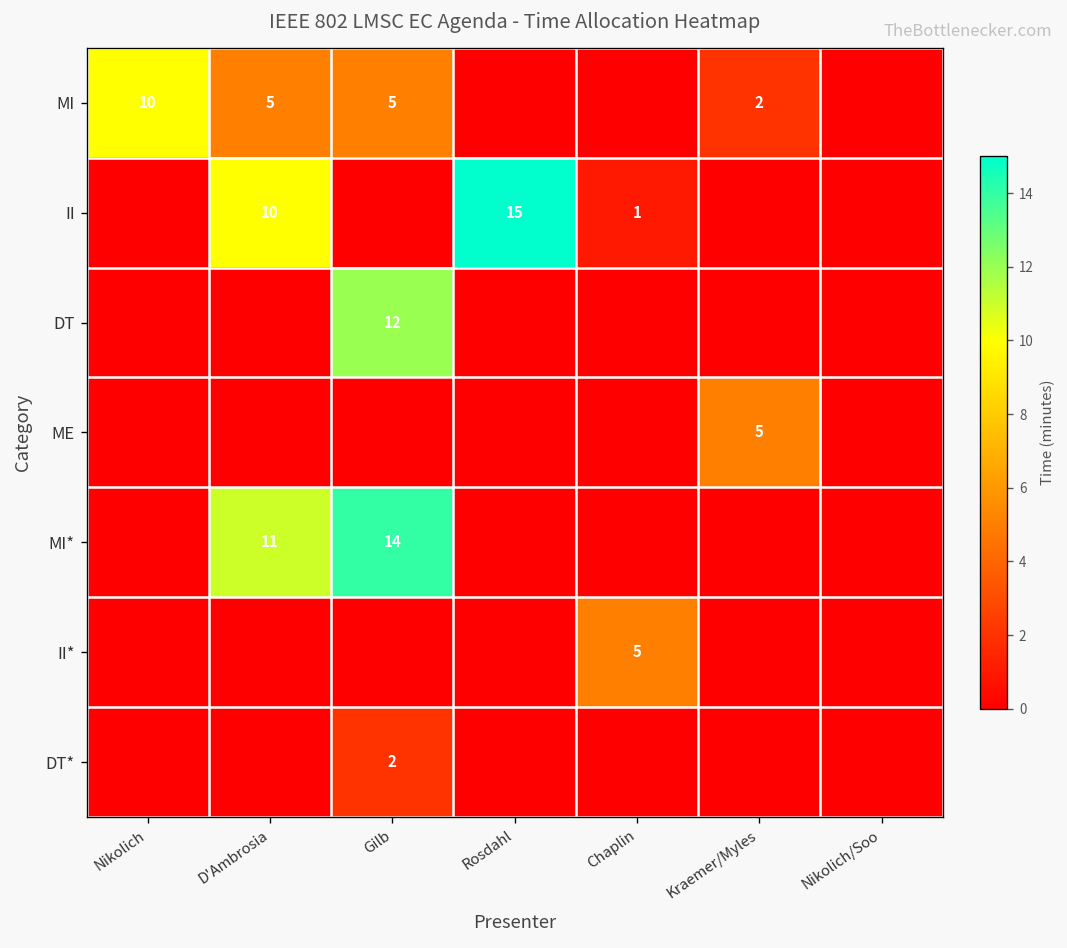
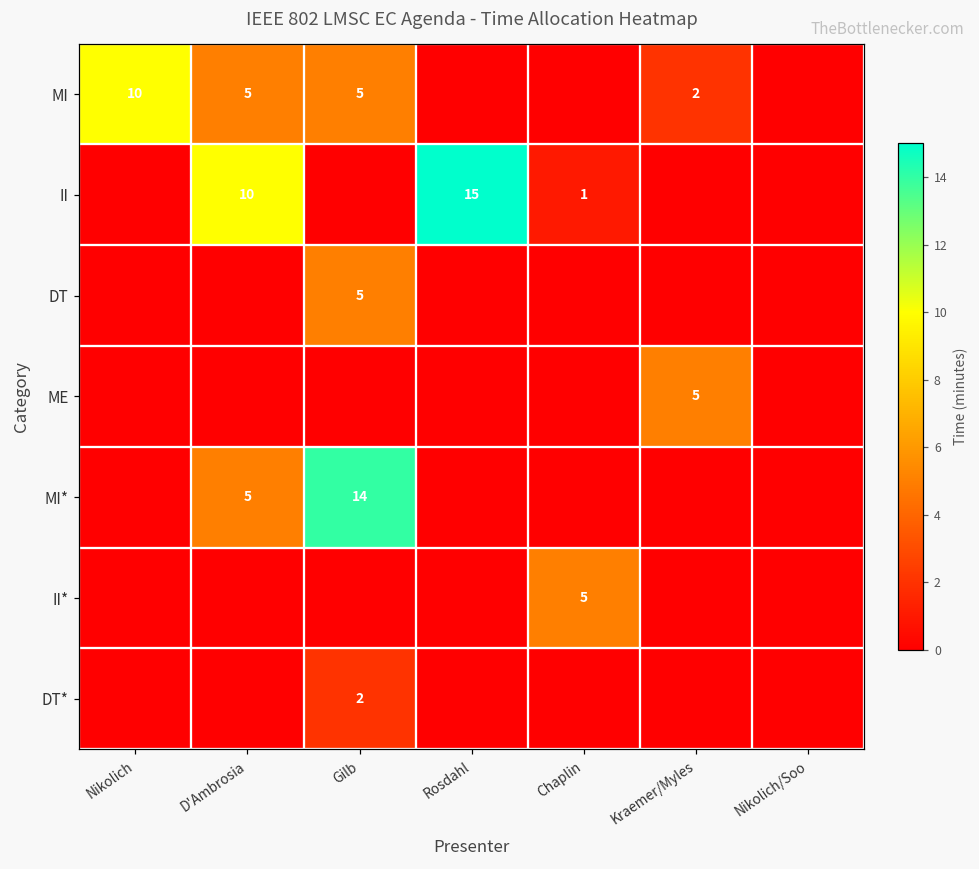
  {
    "MI": {
      "Nikolich": 10,
      "D'Ambrosia": 5,
      "Gilb": 5,
      "Kraemer/Myles": 2
    },
    "II": {
      "D'Ambrosia": 10,
      "Rosdahl": 15,
      "Chaplin": 1
    },
    "DT": {
-     "Gilb": 12
+     "Gilb": 5
    },
    "ME": {
      "Kraemer/Myles": 5
    },
    "MI*": {
-     "D'Ambrosia": 11,
+     "D'Ambrosia": 5,
      "Gilb": 14
    },
    "II*": {
      "Chaplin": 5
    },
    "DT*": {
      "Gilb": 2
    }
  }
